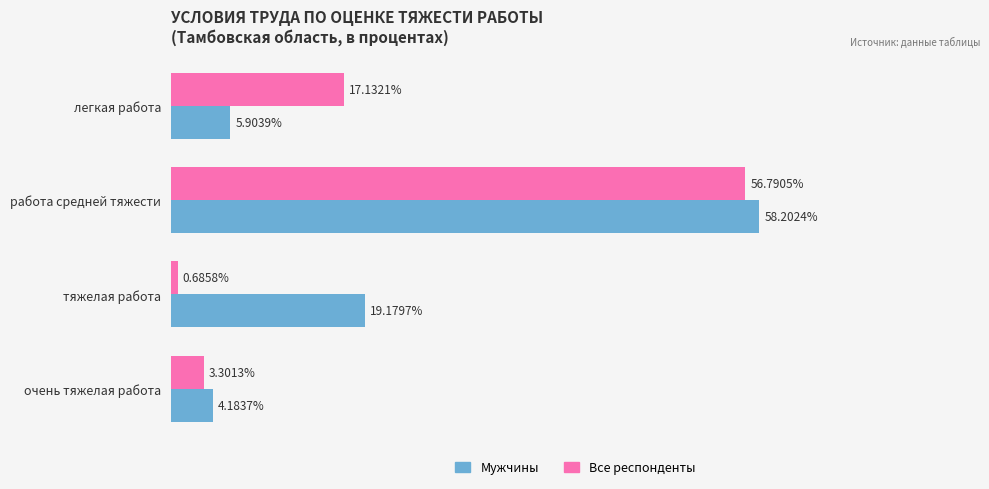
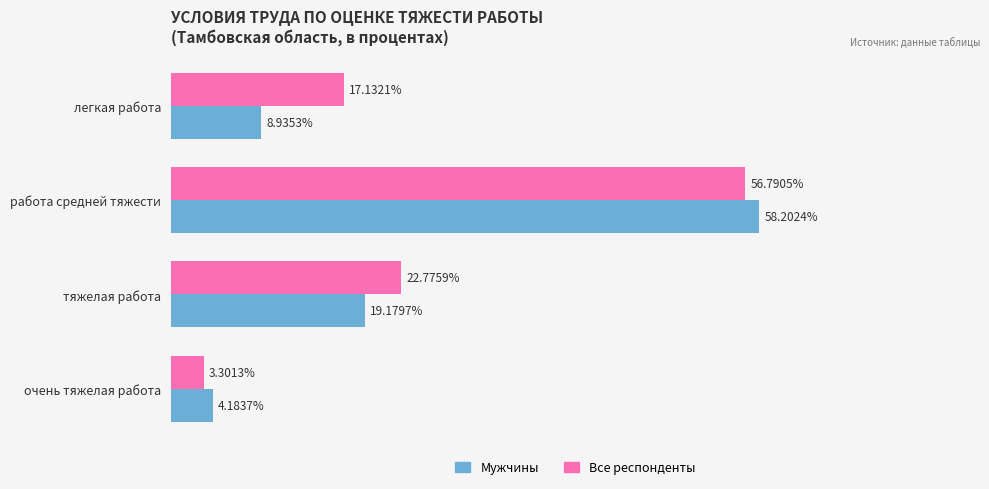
  {
    "Мужчины": {
-     "легкая работа": "5.9039%",
+     "легкая работа": "8.9353%",
      "работа средней тяжести": "58.2024%",
      "тяжелая работа": "19.1797%",
      "очень тяжелая работа": "4.1837%"
    },
    "Все респонденты": {
      "легкая работа": "17.1321%",
      "работа средней тяжести": "56.7905%",
-     "тяжелая работа": "0.6858%",
+     "тяжелая работа": "22.7759%",
      "очень тяжелая работа": "3.3013%"
    }
  }
